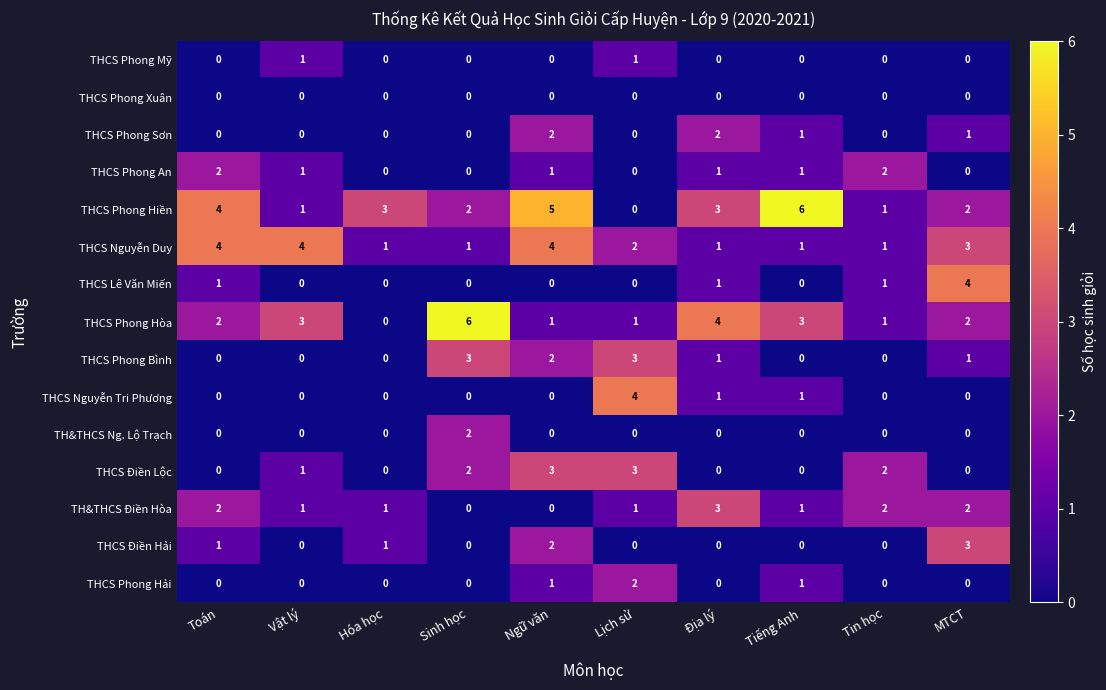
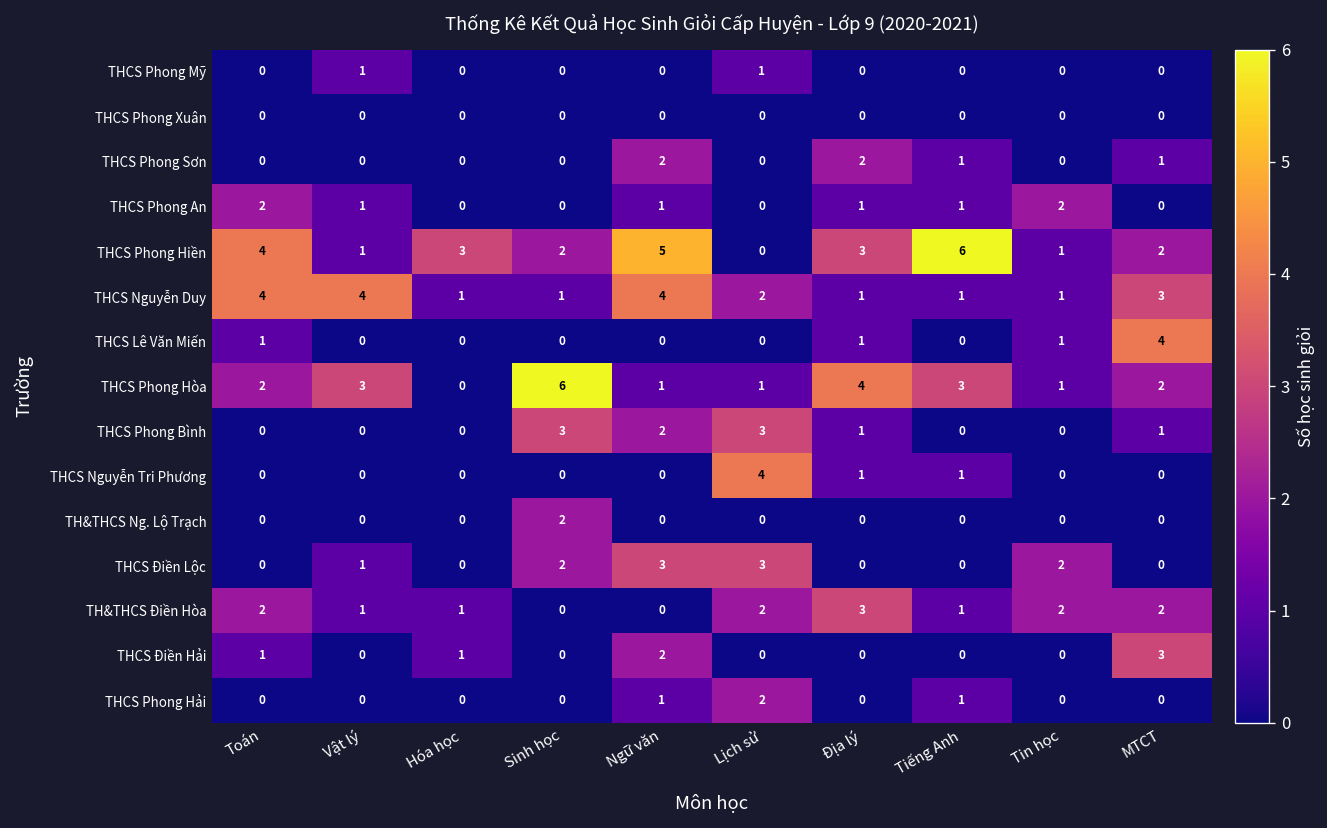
  {
    "THCS Phong Mỹ": {
      "Toán": 0,
      "Vật lý": 1,
      "Hóa học": 0,
      "Sinh học": 0,
      "Ngữ văn": 0,
      "Lịch sử": 1,
      "Địa lý": 0,
      "Tiếng Anh": 0,
      "Tin học": 0,
      "MTCT": 0
    },
    "THCS Phong Xuân": {
      "Toán": 0,
      "Vật lý": 0,
      "Hóa học": 0,
      "Sinh học": 0,
      "Ngữ văn": 0,
      "Lịch sử": 0,
      "Địa lý": 0,
      "Tiếng Anh": 0,
      "Tin học": 0,
      "MTCT": 0
    },
    "THCS Phong Sơn": {
      "Toán": 0,
      "Vật lý": 0,
      "Hóa học": 0,
      "Sinh học": 0,
      "Ngữ văn": 2,
      "Lịch sử": 0,
      "Địa lý": 2,
      "Tiếng Anh": 1,
      "Tin học": 0,
      "MTCT": 1
    },
    "THCS Phong An": {
      "Toán": 2,
      "Vật lý": 1,
      "Hóa học": 0,
      "Sinh học": 0,
      "Ngữ văn": 1,
      "Lịch sử": 0,
      "Địa lý": 1,
      "Tiếng Anh": 1,
      "Tin học": 2,
      "MTCT": 0
    },
    "THCS Phong Hiền": {
      "Toán": 4,
      "Vật lý": 1,
      "Hóa học": 3,
      "Sinh học": 2,
      "Ngữ văn": 5,
      "Lịch sử": 0,
      "Địa lý": 3,
      "Tiếng Anh": 6,
      "Tin học": 1,
      "MTCT": 2
    },
    "THCS Nguyễn Duy": {
      "Toán": 4,
      "Vật lý": 4,
      "Hóa học": 1,
      "Sinh học": 1,
      "Ngữ văn": 4,
      "Lịch sử": 2,
      "Địa lý": 1,
      "Tiếng Anh": 1,
      "Tin học": 1,
      "MTCT": 3
    },
    "THCS Lê Văn Miến": {
      "Toán": 1,
      "Vật lý": 0,
      "Hóa học": 0,
      "Sinh học": 0,
      "Ngữ văn": 0,
      "Lịch sử": 0,
      "Địa lý": 1,
      "Tiếng Anh": 0,
      "Tin học": 1,
      "MTCT": 4
    },
    "THCS Phong Hòa": {
      "Toán": 2,
      "Vật lý": 3,
      "Hóa học": 0,
      "Sinh học": 6,
      "Ngữ văn": 1,
      "Lịch sử": 1,
      "Địa lý": 4,
      "Tiếng Anh": 3,
      "Tin học": 1,
      "MTCT": 2
    },
    "THCS Phong Bình": {
      "Toán": 0,
      "Vật lý": 0,
      "Hóa học": 0,
      "Sinh học": 3,
      "Ngữ văn": 2,
      "Lịch sử": 3,
      "Địa lý": 1,
      "Tiếng Anh": 0,
      "Tin học": 0,
      "MTCT": 1
    },
    "THCS Nguyễn Tri Phương": {
      "Toán": 0,
      "Vật lý": 0,
      "Hóa học": 0,
      "Sinh học": 0,
      "Ngữ văn": 0,
      "Lịch sử": 4,
      "Địa lý": 1,
      "Tiếng Anh": 1,
      "Tin học": 0,
      "MTCT": 0
    },
    "TH&THCS Ng. Lộ Trạch": {
      "Toán": 0,
      "Vật lý": 0,
      "Hóa học": 0,
      "Sinh học": 2,
      "Ngữ văn": 0,
      "Lịch sử": 0,
      "Địa lý": 0,
      "Tiếng Anh": 0,
      "Tin học": 0,
      "MTCT": 0
    },
    "THCS Điền Lộc": {
      "Toán": 0,
      "Vật lý": 1,
      "Hóa học": 0,
      "Sinh học": 2,
      "Ngữ văn": 3,
      "Lịch sử": 3,
      "Địa lý": 0,
      "Tiếng Anh": 0,
      "Tin học": 2,
      "MTCT": 0
    },
    "TH&THCS Điền Hòa": {
      "Toán": 2,
      "Vật lý": 1,
      "Hóa học": 1,
      "Sinh học": 0,
      "Ngữ văn": 0,
-     "Lịch sử": 1,
+     "Lịch sử": 2,
      "Địa lý": 3,
      "Tiếng Anh": 1,
      "Tin học": 2,
      "MTCT": 2
    },
    "THCS Điền Hải": {
      "Toán": 1,
      "Vật lý": 0,
      "Hóa học": 1,
      "Sinh học": 0,
      "Ngữ văn": 2,
      "Lịch sử": 0,
      "Địa lý": 0,
      "Tiếng Anh": 0,
      "Tin học": 0,
      "MTCT": 3
    },
    "THCS Phong Hải": {
      "Toán": 0,
      "Vật lý": 0,
      "Hóa học": 0,
      "Sinh học": 0,
      "Ngữ văn": 1,
      "Lịch sử": 2,
      "Địa lý": 0,
      "Tiếng Anh": 1,
      "Tin học": 0,
      "MTCT": 0
    }
  }
